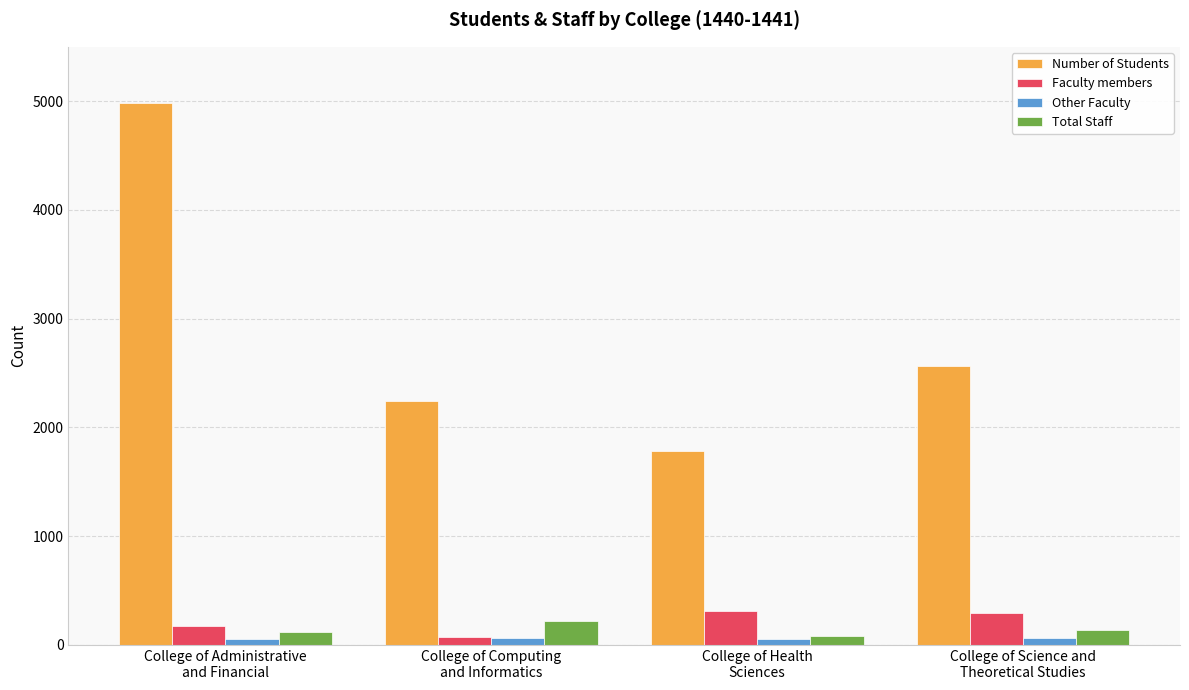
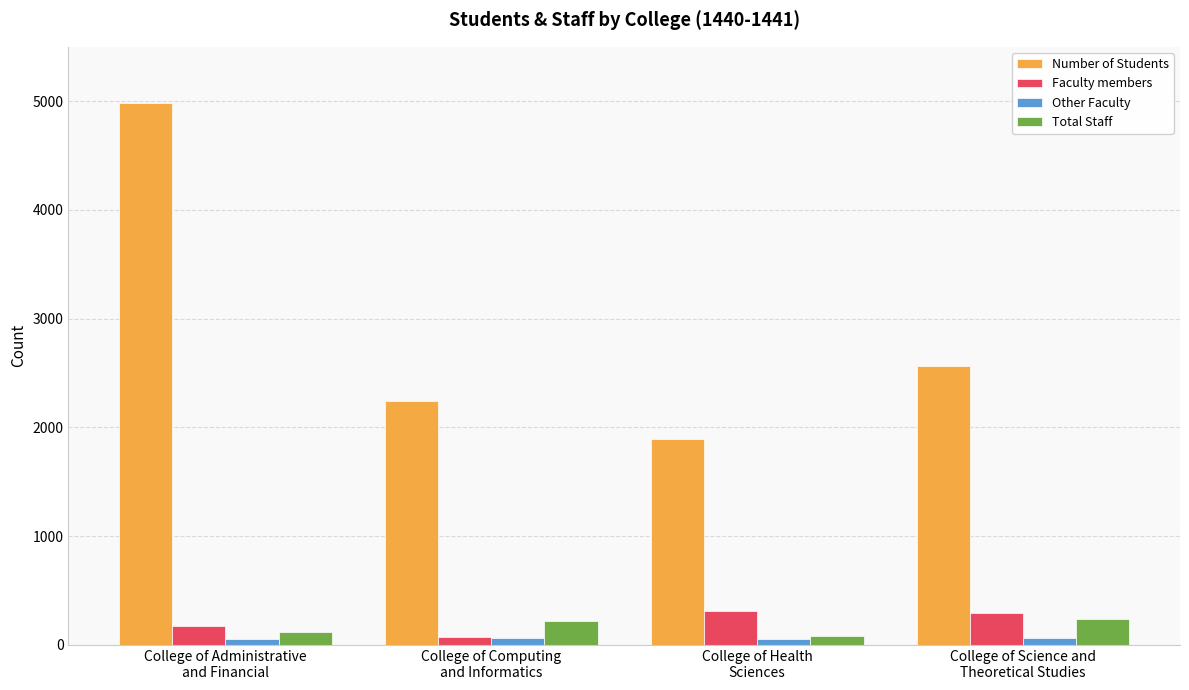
  {
    "Number of Students": {
      "College of Administrative and Financial": 4980,
      "College of Computing and Informatics": 2240,
-     "College of Health Sciences": 1780,
+     "College of Health Sciences": 1890,
      "College of Science and Theoretical Studies": 2560
    },
    "Faculty members": {
      "College of Administrative and Financial": 170,
      "College of Computing and Informatics": 70,
      "College of Health Sciences": 320,
      "College of Science and Theoretical Studies": 290
    },
    "Other Faculty": {
      "College of Administrative and Financial": 60,
      "College of Computing and Informatics": 60,
      "College of Health Sciences": 60,
      "College of Science and Theoretical Studies": 60
    },
    "Total Staff": {
      "College of Administrative and Financial": 120,
      "College of Computing and Informatics": 220,
      "College of Health Sciences": 90,
-     "College of Science and Theoretical Studies": 140
+     "College of Science and Theoretical Studies": 240
    }
  }
